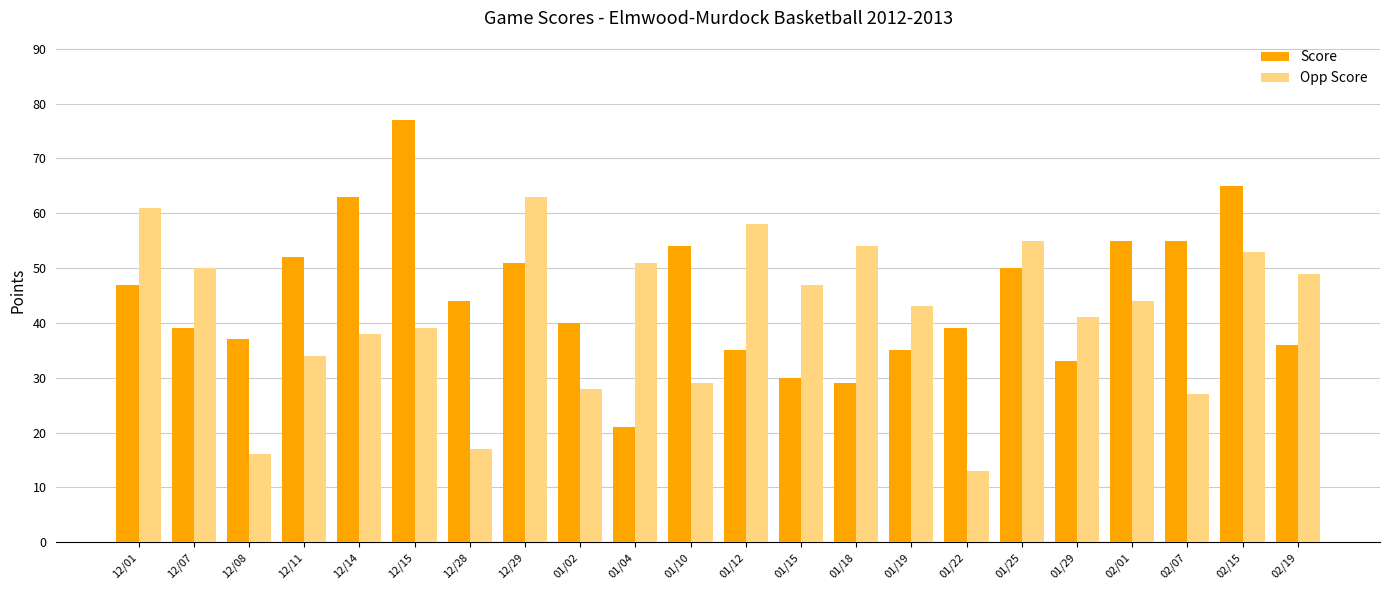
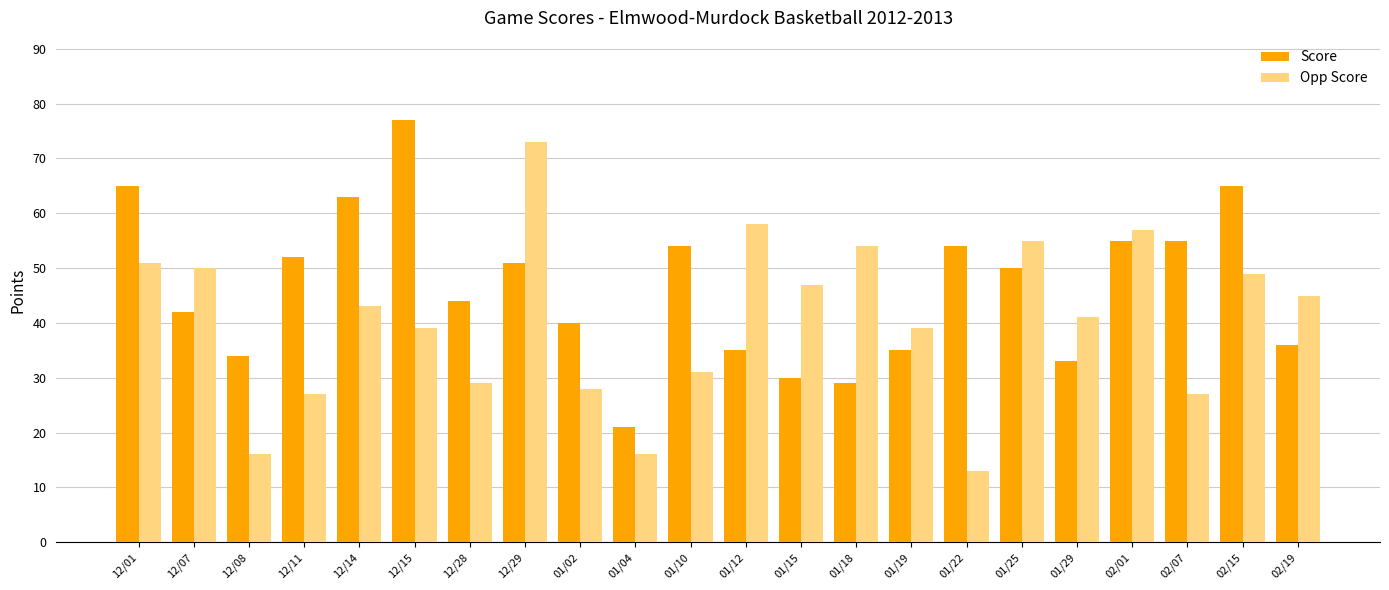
  {
    "Score": {
-     "12/01": 47,
-     "12/07": 39,
-     "12/08": 37,
+     "12/01": 65,
+     "12/07": 42,
+     "12/08": 34,
      "12/11": 52,
      "12/14": 63,
      "12/15": 77,
      "12/28": 44,
      "12/29": 51,
      "01/02": 40,
      "01/04": 21,
      "01/10": 54,
      "01/12": 35,
      "01/15": 30,
      "01/18": 29,
      "01/19": 35,
-     "01/22": 39,
+     "01/22": 54,
      "01/25": 50,
      "01/29": 33,
      "02/01": 55,
      "02/07": 55,
      "02/15": 65,
      "02/19": 36
    },
    "Opp Score": {
-     "12/01": 61,
+     "12/01": 51,
      "12/07": 50,
      "12/08": 16,
-     "12/11": 34,
-     "12/14": 38,
+     "12/11": 27,
+     "12/14": 43,
      "12/15": 39,
-     "12/28": 17,
-     "12/29": 63,
+     "12/28": 29,
+     "12/29": 73,
      "01/02": 28,
-     "01/04": 51,
-     "01/10": 29,
+     "01/04": 16,
+     "01/10": 31,
      "01/12": 58,
      "01/15": 47,
      "01/18": 54,
-     "01/19": 43,
+     "01/19": 39,
      "01/22": 13,
      "01/25": 55,
      "01/29": 41,
-     "02/01": 44,
+     "02/01": 57,
      "02/07": 27,
-     "02/15": 53,
-     "02/19": 49
+     "02/15": 49,
+     "02/19": 45
    }
  }
